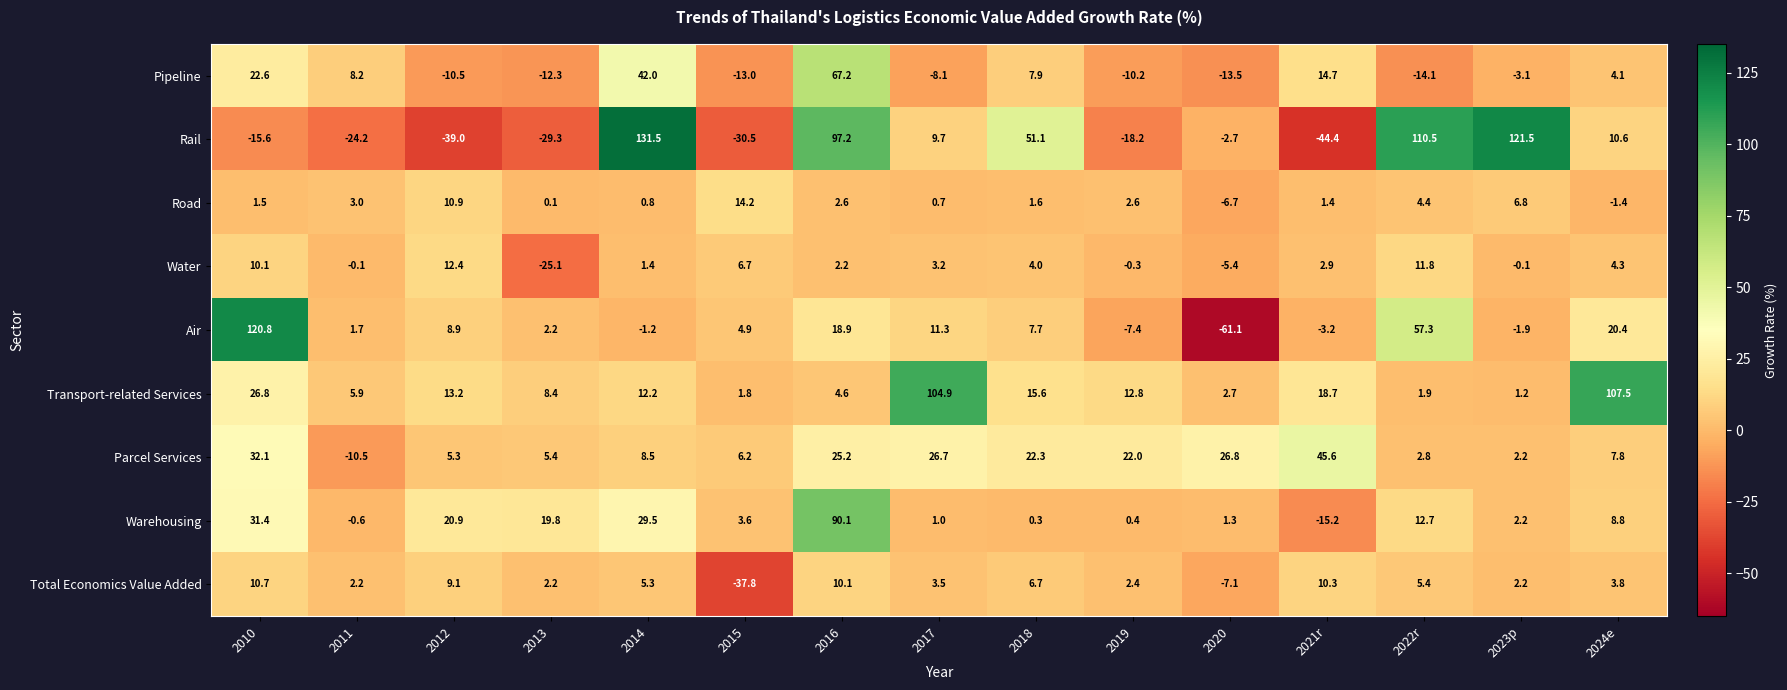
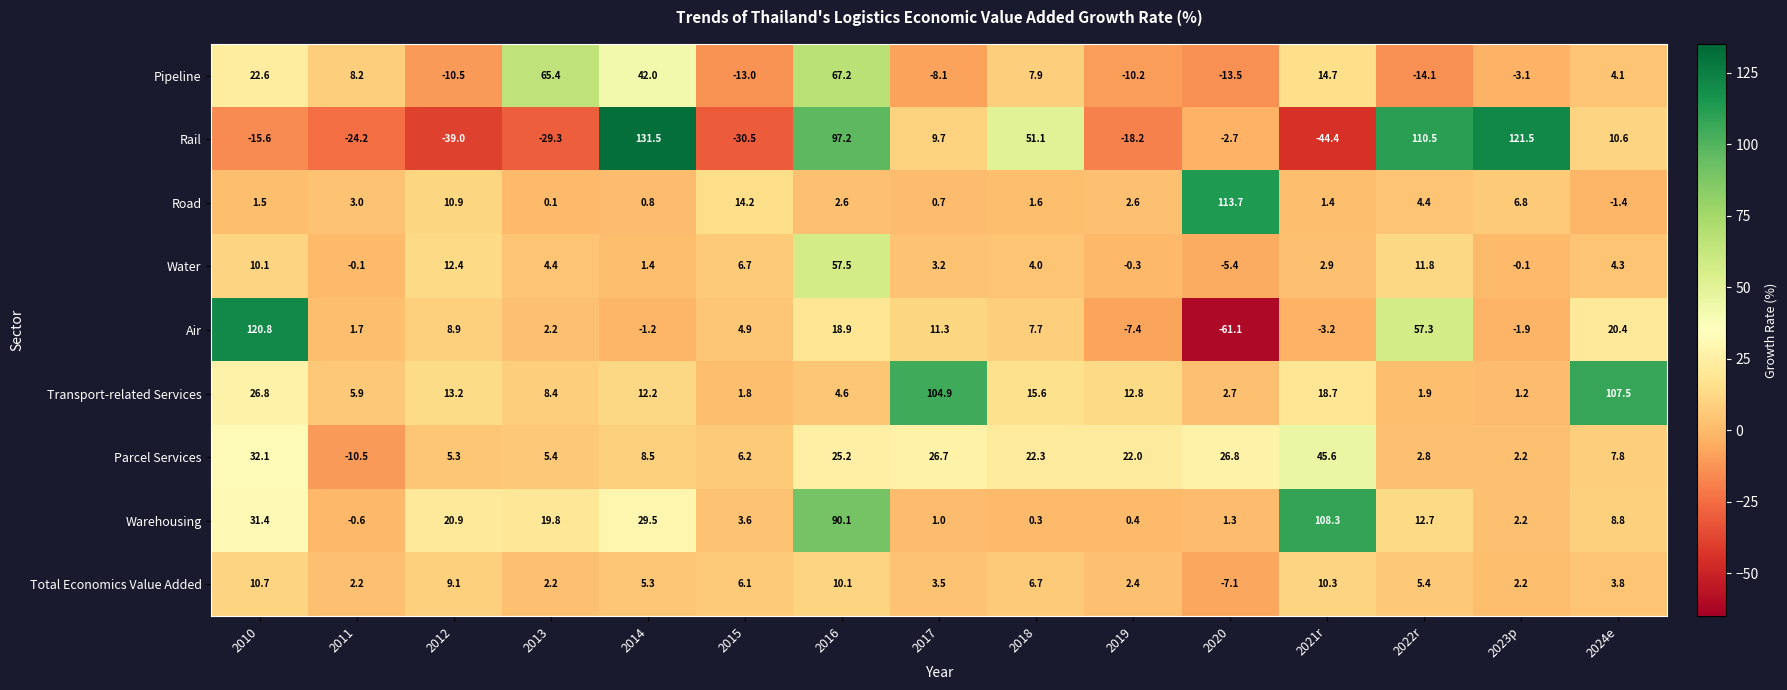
  {
    "Pipeline": {
      "2010": 22.6,
      "2011": 8.2,
      "2012": -10.5,
-     "2013": -12.3,
+     "2013": 65.4,
      "2014": 42.0,
      "2015": -13.0,
      "2016": 67.2,
      "2017": -8.1,
      "2018": 7.9,
      "2019": -10.2,
      "2020": -13.5,
      "2021r": 14.7,
      "2022r": -14.1,
      "2023p": -3.1,
      "2024e": 4.1
    },
    "Rail": {
      "2010": -15.6,
      "2011": -24.2,
      "2012": -39.0,
      "2013": -29.3,
      "2014": 131.5,
      "2015": -30.5,
      "2016": 97.2,
      "2017": 9.7,
      "2018": 51.1,
      "2019": -18.2,
      "2020": -2.7,
      "2021r": -44.4,
      "2022r": 110.5,
      "2023p": 121.5,
      "2024e": 10.6
    },
    "Road": {
      "2010": 1.5,
      "2011": 3.0,
      "2012": 10.9,
      "2013": 0.1,
      "2014": 0.8,
      "2015": 14.2,
      "2016": 2.6,
      "2017": 0.7,
      "2018": 1.6,
      "2019": 2.6,
-     "2020": -6.7,
+     "2020": 113.7,
      "2021r": 1.4,
      "2022r": 4.4,
      "2023p": 6.8,
      "2024e": -1.4
    },
    "Water": {
      "2010": 10.1,
      "2011": -0.1,
      "2012": 12.4,
-     "2013": -25.1,
+     "2013": 4.4,
      "2014": 1.4,
      "2015": 6.7,
-     "2016": 2.2,
+     "2016": 57.5,
      "2017": 3.2,
      "2018": 4.0,
      "2019": -0.3,
      "2020": -5.4,
      "2021r": 2.9,
      "2022r": 11.8,
      "2023p": -0.1,
      "2024e": 4.3
    },
    "Air": {
      "2010": 120.8,
      "2011": 1.7,
      "2012": 8.9,
      "2013": 2.2,
      "2014": -1.2,
      "2015": 4.9,
      "2016": 18.9,
      "2017": 11.3,
      "2018": 7.7,
      "2019": -7.4,
      "2020": -61.1,
      "2021r": -3.2,
      "2022r": 57.3,
      "2023p": -1.9,
      "2024e": 20.4
    },
    "Transport-related Services": {
      "2010": 26.8,
      "2011": 5.9,
      "2012": 13.2,
      "2013": 8.4,
      "2014": 12.2,
      "2015": 1.8,
      "2016": 4.6,
      "2017": 104.9,
      "2018": 15.6,
      "2019": 12.8,
      "2020": 2.7,
      "2021r": 18.7,
      "2022r": 1.9,
      "2023p": 1.2,
      "2024e": 107.5
    },
    "Parcel Services": {
      "2010": 32.1,
      "2011": -10.5,
      "2012": 5.3,
      "2013": 5.4,
      "2014": 8.5,
      "2015": 6.2,
      "2016": 25.2,
      "2017": 26.7,
      "2018": 22.3,
      "2019": 22.0,
      "2020": 26.8,
      "2021r": 45.6,
      "2022r": 2.8,
      "2023p": 2.2,
      "2024e": 7.8
    },
    "Warehousing": {
      "2010": 31.4,
      "2011": -0.6,
      "2012": 20.9,
      "2013": 19.8,
      "2014": 29.5,
      "2015": 3.6,
      "2016": 90.1,
      "2017": 1.0,
      "2018": 0.3,
      "2019": 0.4,
      "2020": 1.3,
-     "2021r": -15.2,
+     "2021r": 108.3,
      "2022r": 12.7,
      "2023p": 2.2,
      "2024e": 8.8
    },
    "Total Economics Value Added": {
      "2010": 10.7,
      "2011": 2.2,
      "2012": 9.1,
      "2013": 2.2,
      "2014": 5.3,
-     "2015": -37.8,
+     "2015": 6.1,
      "2016": 10.1,
      "2017": 3.5,
      "2018": 6.7,
      "2019": 2.4,
      "2020": -7.1,
      "2021r": 10.3,
      "2022r": 5.4,
      "2023p": 2.2,
      "2024e": 3.8
    }
  }
